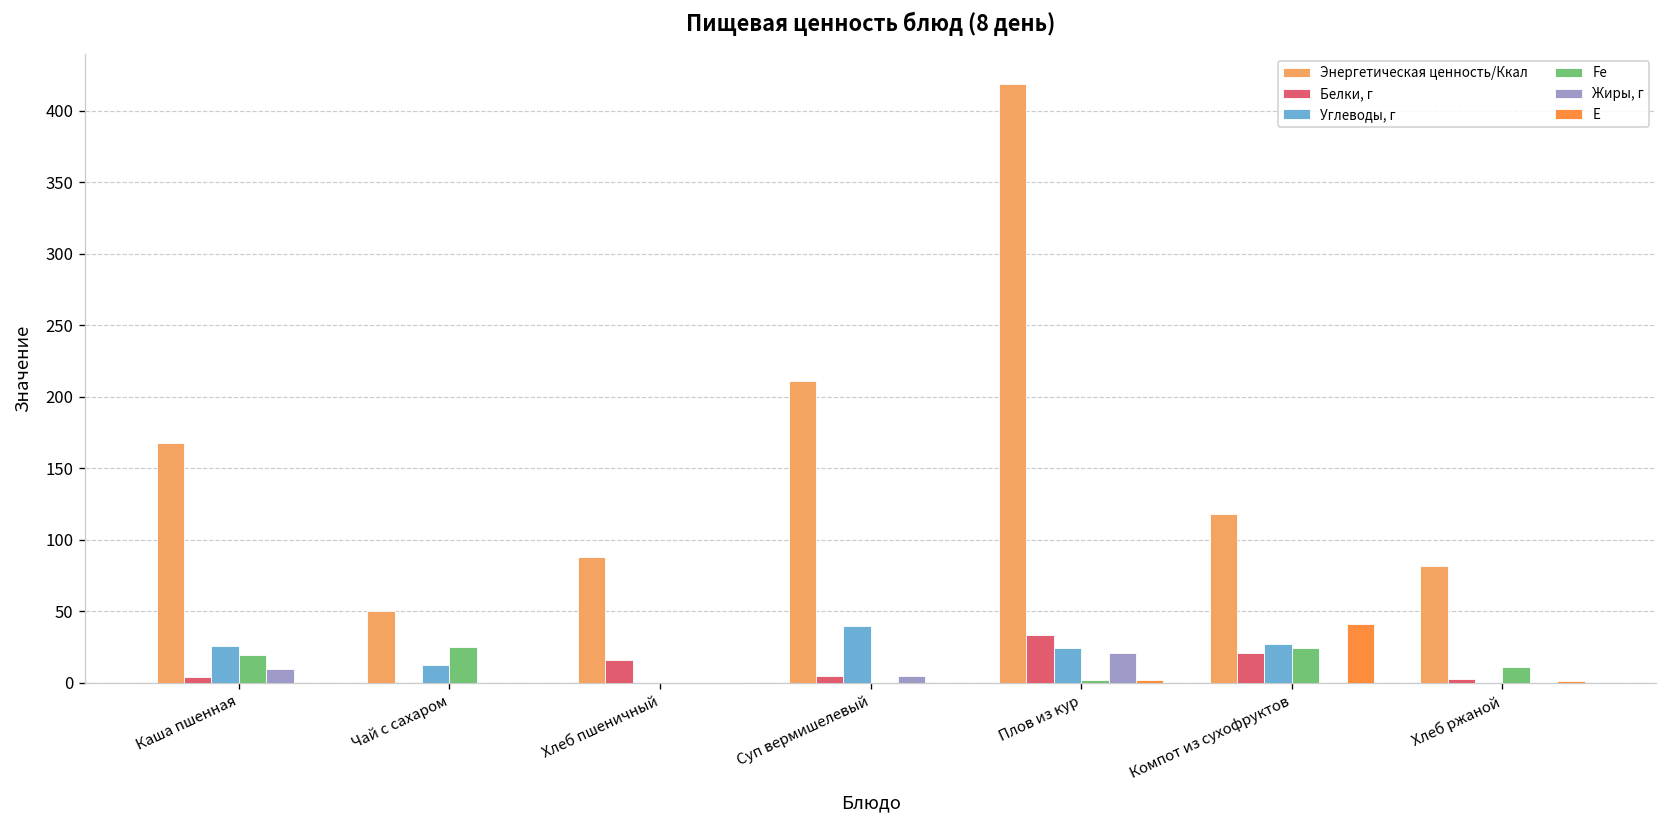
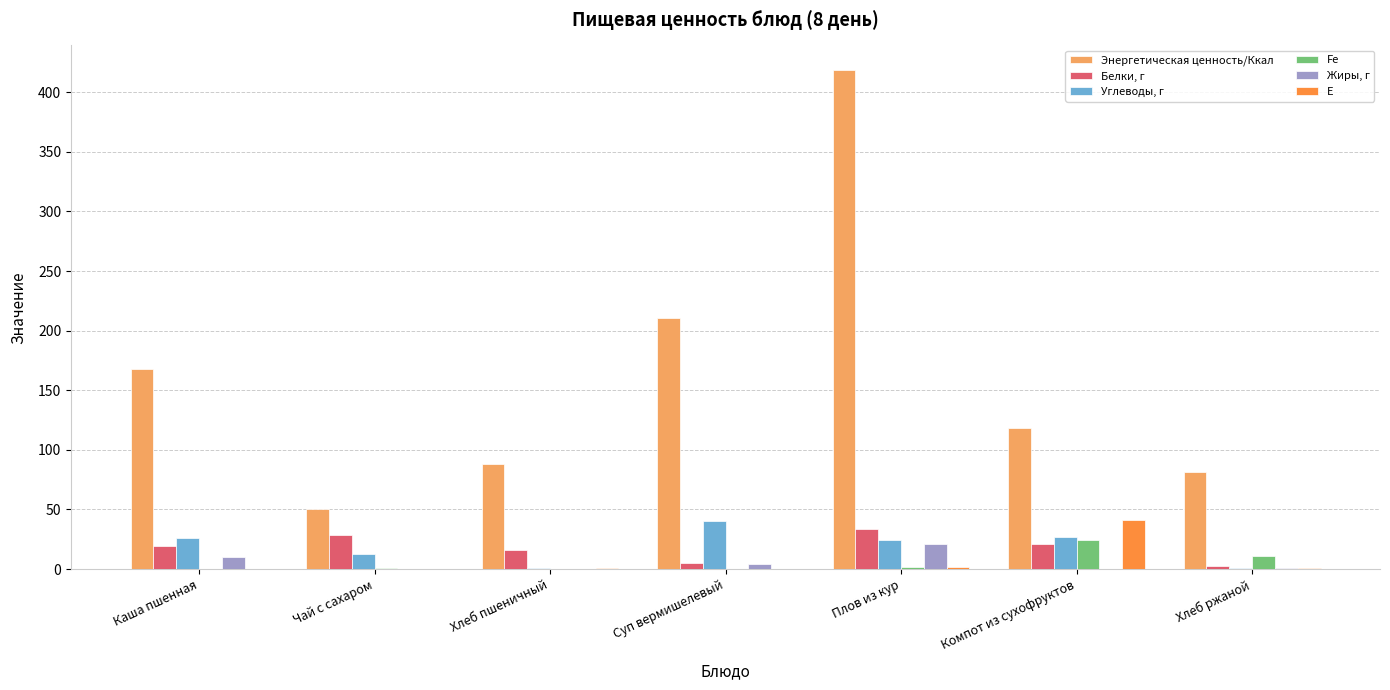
  {
    "Белки, г": {
-     "Каша пшенная": 4,
-     "Чай с сахаром": 0,
+     "Каша пшенная": 20,
+     "Чай с сахаром": 29,
      "Хлеб пшеничный": 16,
      "Суп вермишелевый": 5,
      "Плов из кур": 34,
      "Компот из сухофруктов": 21,
      "Хлеб ржаной": 3
    },
    "Fe": {
-     "Каша пшенная": 19,
-     "Чай с сахаром": 25,
+     "Каша пшенная": 0,
+     "Чай с сахаром": 1,
      "Компот из сухофруктов": 24,
      "Хлеб ржаной": 11
    }
  }
